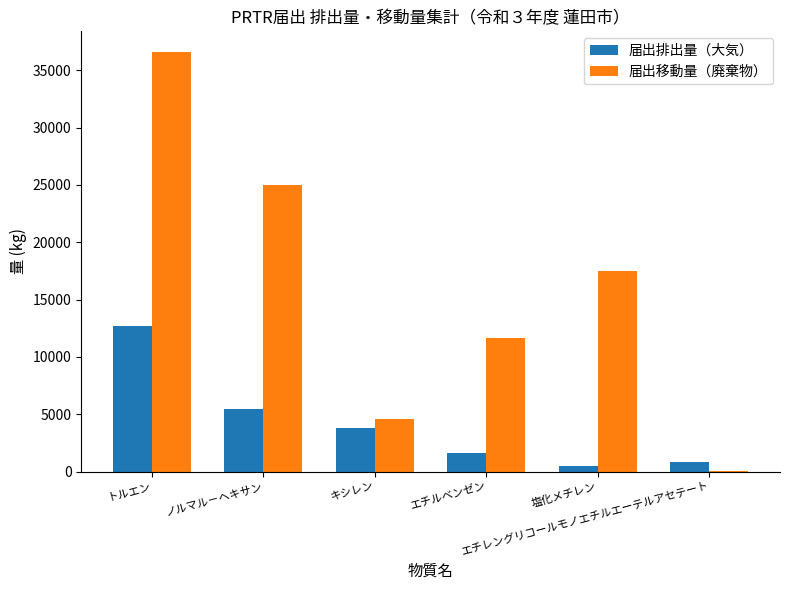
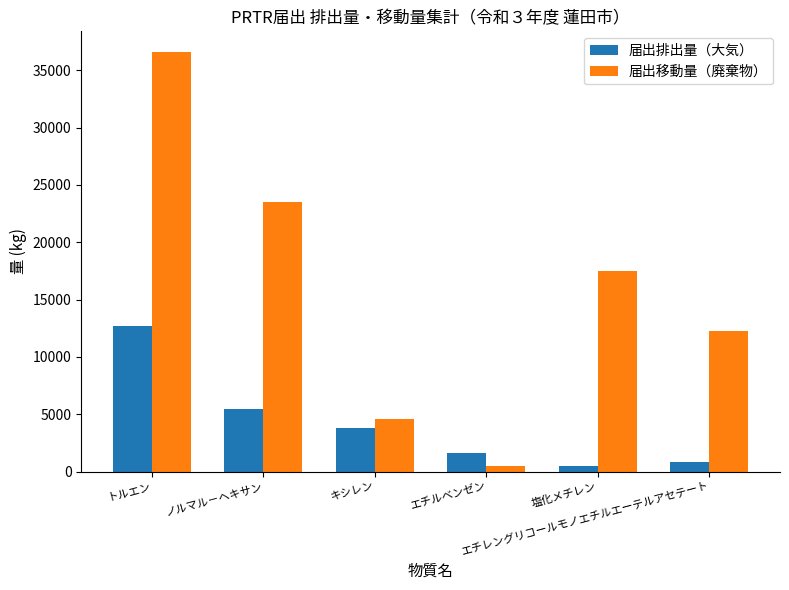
  {
    "届出排出量（大気）": {
      "トルエン": 12700,
      "ノルマル－ヘキサン": 5500,
      "キシレン": 3800,
      "エチルベンゼン": 1600,
      "塩化メチレン": 500,
      "エチレングリコールモノエチルエーテルアセテート": 800
    },
    "届出移動量（廃棄物）": {
      "トルエン": 36600,
-     "ノルマル－ヘキサン": 25000,
+     "ノルマル－ヘキサン": 23500,
      "キシレン": 4600,
-     "エチルベンゼン": 11700,
+     "エチルベンゼン": 500,
      "塩化メチレン": 17500,
-     "エチレングリコールモノエチルエーテルアセテート": 100
+     "エチレングリコールモノエチルエーテルアセテート": 12200
    }
  }
